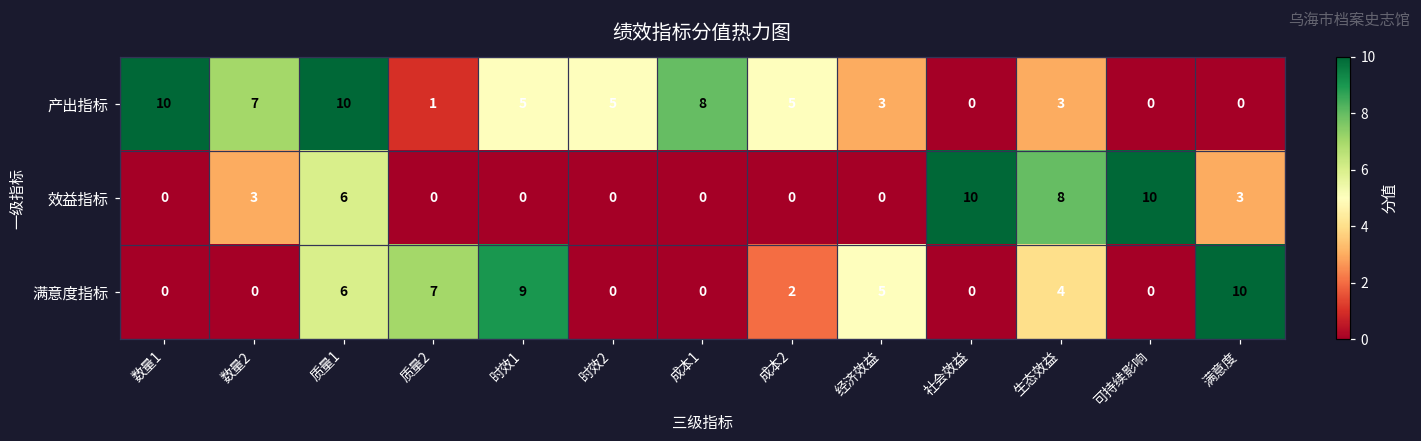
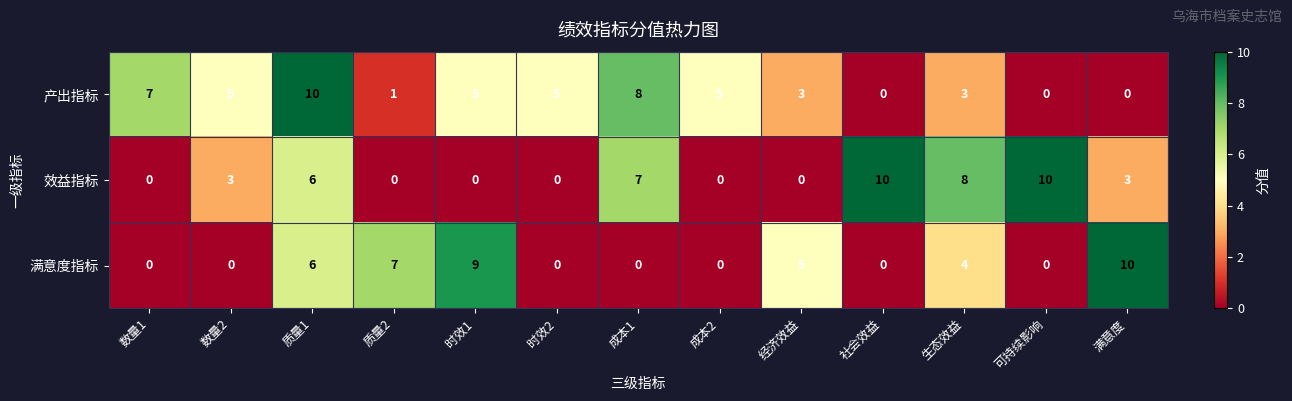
  {
    "产出指标": {
-     "数量1": 10,
-     "数量2": 7,
+     "数量1": 7,
+     "数量2": 5,
      "质量1": 10,
      "质量2": 1,
      "时效1": 5,
      "时效2": 5,
      "成本1": 8,
      "成本2": 5,
      "经济效益": 3,
      "社会效益": 0,
      "生态效益": 3,
      "可持续影响": 0,
      "满意度": 0
    },
    "效益指标": {
      "数量1": 0,
      "数量2": 3,
      "质量1": 6,
      "质量2": 0,
      "时效1": 0,
      "时效2": 0,
-     "成本1": 0,
+     "成本1": 7,
      "成本2": 0,
      "经济效益": 0,
      "社会效益": 10,
      "生态效益": 8,
      "可持续影响": 10,
      "满意度": 3
    },
    "满意度指标": {
      "数量1": 0,
      "数量2": 0,
      "质量1": 6,
      "质量2": 7,
      "时效1": 9,
      "时效2": 0,
      "成本1": 0,
-     "成本2": 2,
+     "成本2": 0,
      "经济效益": 5,
      "社会效益": 0,
      "生态效益": 4,
      "可持续影响": 0,
      "满意度": 10
    }
  }
